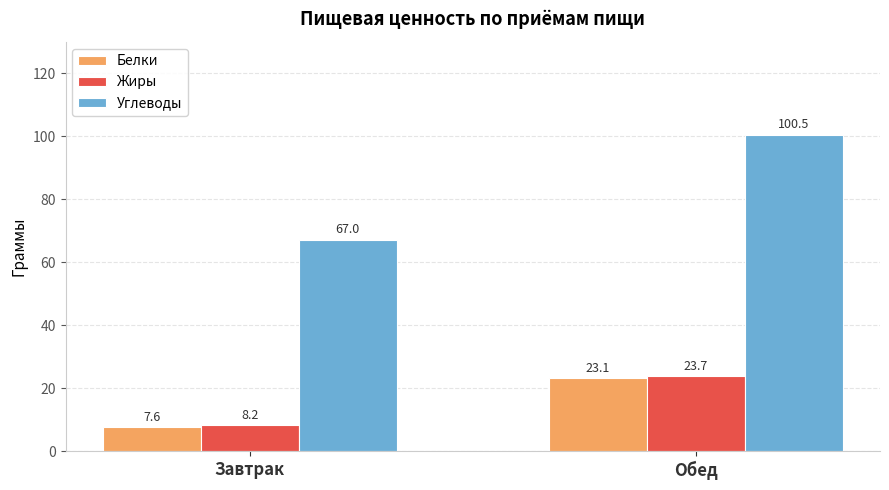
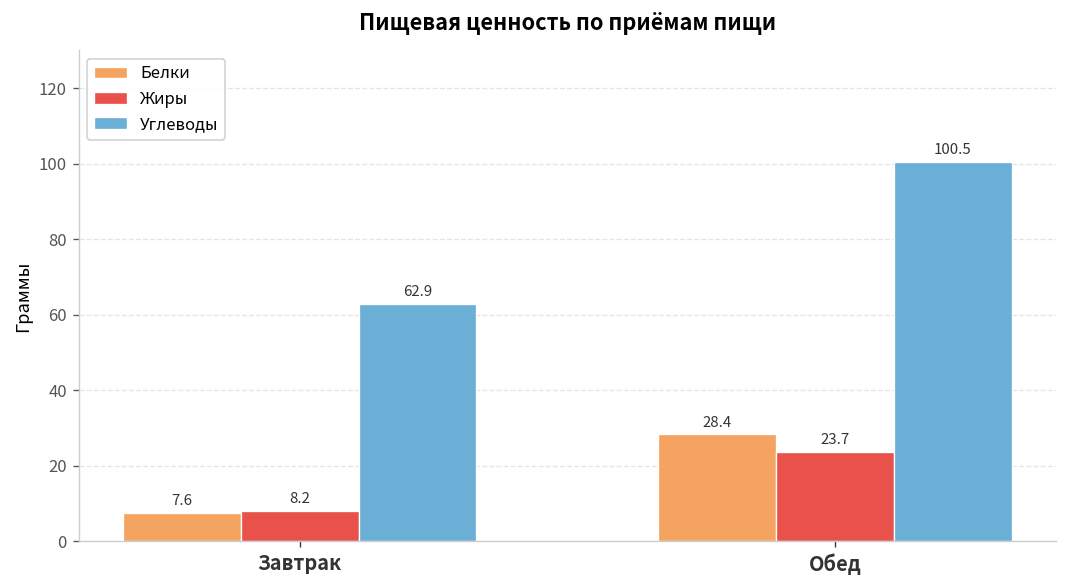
  {
    "Белки": {
      "Завтрак": 7.6,
-     "Обед": 23.1
+     "Обед": 28.4
    },
    "Жиры": {
      "Завтрак": 8.2,
      "Обед": 23.7
    },
    "Углеводы": {
-     "Завтрак": 67.0,
+     "Завтрак": 62.9,
      "Обед": 100.5
    }
  }
